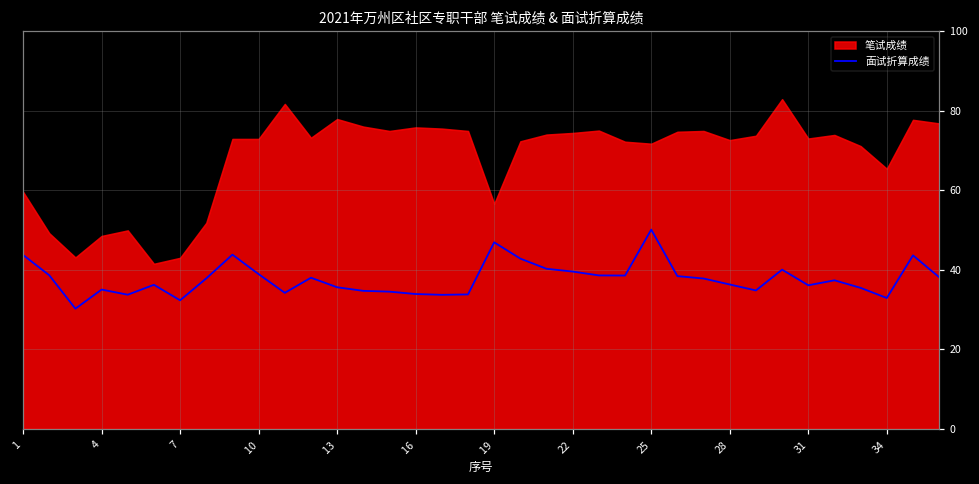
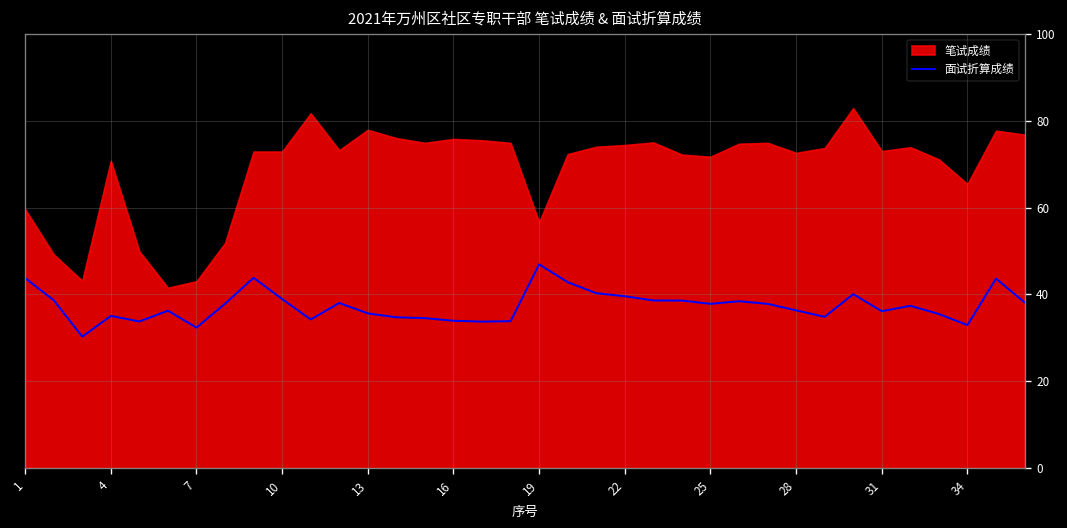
  {
    "面试折算成绩": {
      "1": 44,
      "4": 35,
      "7": 32,
      "10": 39,
      "13": 36,
      "16": 34,
      "19": 47,
      "22": 40,
-     "25": 50,
+     "25": 38,
      "28": 36,
      "31": 36,
      "34": 33
    },
    "笔试成绩": {
      "1": 60,
-     "4": 49,
+     "4": 71,
      "7": 43,
      "10": 73,
      "13": 78,
      "16": 76,
      "19": 57,
      "22": 74,
      "25": 72,
      "28": 73,
      "31": 73,
      "34": 65
    }
  }
